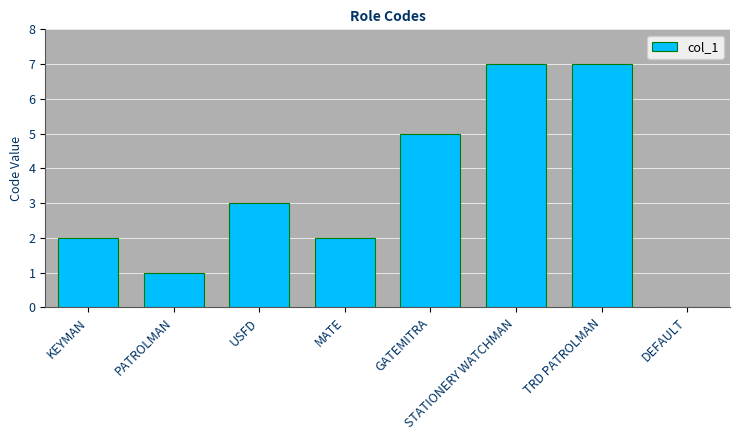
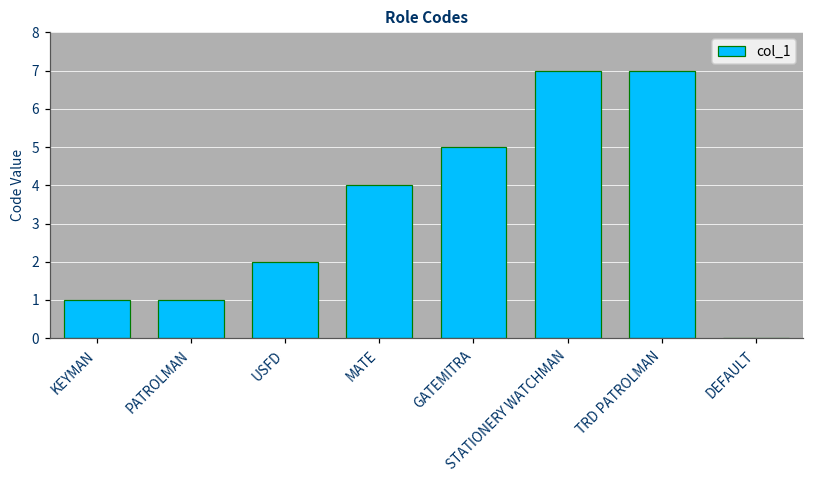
  {
-   "KEYMAN": 2,
+   "KEYMAN": 1,
    "PATROLMAN": 1,
-   "USFD": 3,
-   "MATE": 2,
+   "USFD": 2,
+   "MATE": 4,
    "GATEMITRA": 5,
    "STATIONERY WATCHMAN": 7,
    "TRD PATROLMAN": 7,
    "DEFAULT": 0
  }
